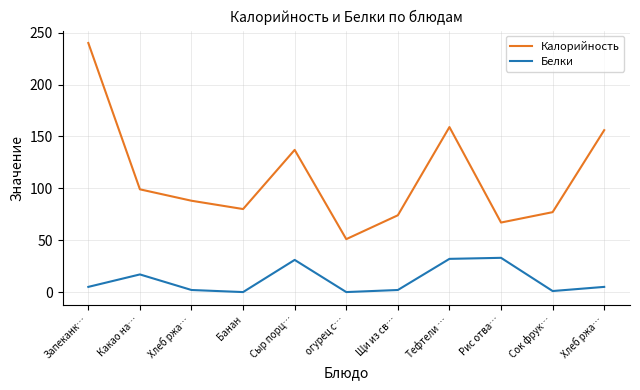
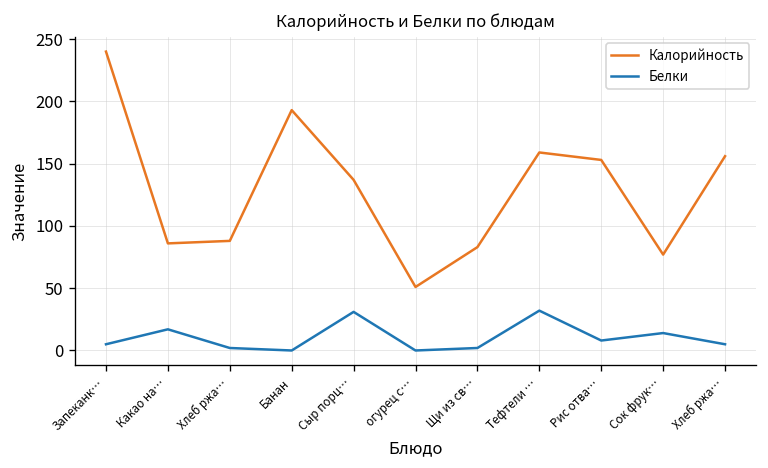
  {
    "Калорийность": {
      "Запеканк…": 240,
-     "Какао на…": 99,
-     "Банан": 80,
+     "Какао на…": 86,
+     "Банан": 193,
      "Сыр порц…": 137,
      "огурец с…": 51,
-     "Щи из св…": 74,
+     "Щи из св…": 83,
      "Тефтели …": 159,
-     "Рис отва…": 67,
+     "Рис отва…": 153,
      "Сок фрук…": 77
    },
    "Белки": {
      "Запеканк…": 5,
      "Какао на…": 17,
      "Банан": 0,
      "Сыр порц…": 31,
      "огурец с…": 0,
      "Щи из св…": 2,
      "Тефтели …": 32,
-     "Рис отва…": 33,
-     "Сок фрук…": 1
+     "Рис отва…": 8,
+     "Сок фрук…": 14
    }
  }
